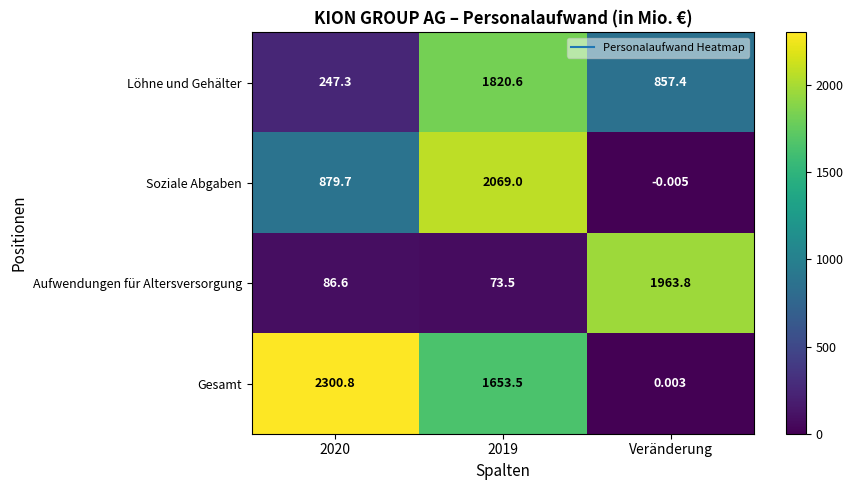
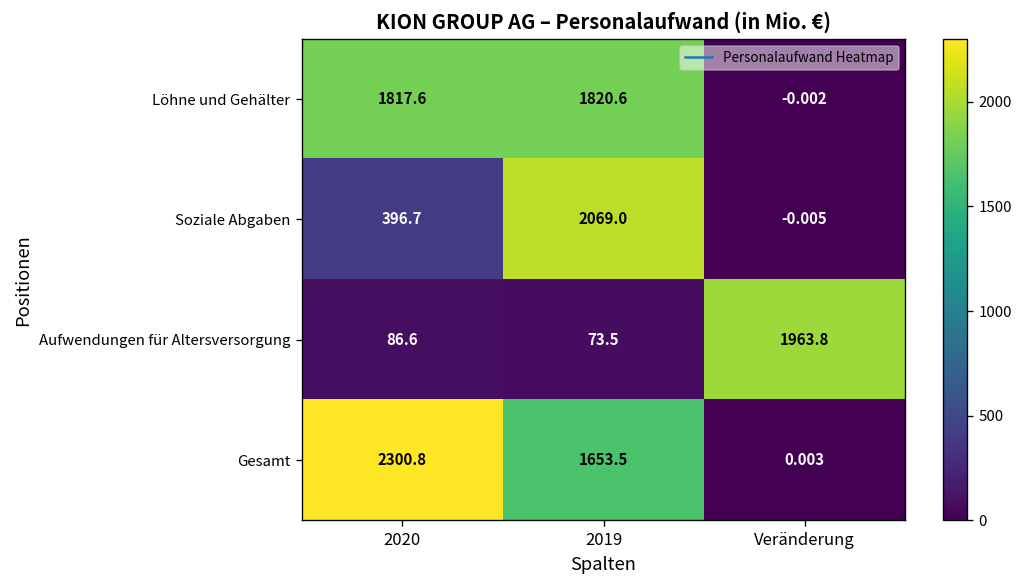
  {
    "Löhne und Gehälter": {
-     "2020": 247.3,
+     "2020": 1817.6,
      "2019": 1820.6,
-     "Veränderung": 857.4
+     "Veränderung": -0.002
    },
    "Soziale Abgaben": {
-     "2020": 879.7,
+     "2020": 396.7,
      "2019": 2069.0,
      "Veränderung": -0.005
    },
    "Aufwendungen für Altersversorgung": {
      "2020": 86.6,
      "2019": 73.5,
      "Veränderung": 1963.8
    },
    "Gesamt": {
      "2020": 2300.8,
      "2019": 1653.5,
      "Veränderung": 0.003
    }
  }
